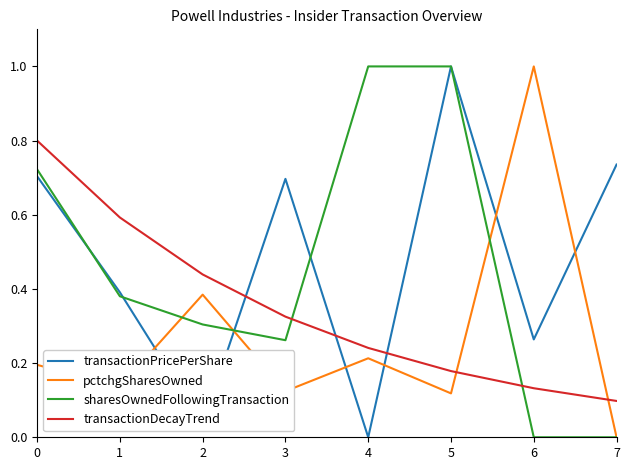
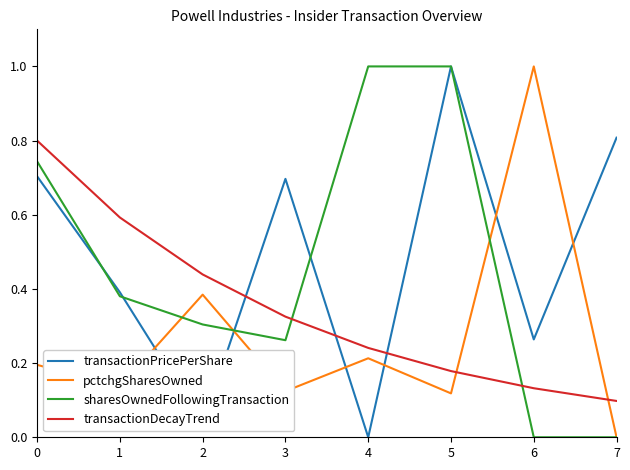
  {
    "transactionPricePerShare": {
      "0": 0.70,
      "1": 0.39,
      "3": 0.70,
      "4": 0.00,
      "6": 0.26,
-     "7": 0.74
+     "7": 0.81
    },
    "pctchgSharesOwned": {
      "0": 0.20,
      "2": 0.38,
      "4": 0.21,
      "5": 0.12,
      "6": 1.00
    },
    "sharesOwnedFollowingTransaction": {
-     "0": 0.72,
+     "0": 0.74,
      "1": 0.38,
      "2": 0.30,
      "3": 0.26,
      "4": 1.00,
      "6": 0.00
    },
    "transactionDecayTrend": {
      "0": 0.80,
      "1": 0.59,
      "2": 0.44,
      "3": 0.33,
      "4": 0.24,
      "5": 0.18,
      "6": 0.13,
      "7": 0.10
    }
  }
